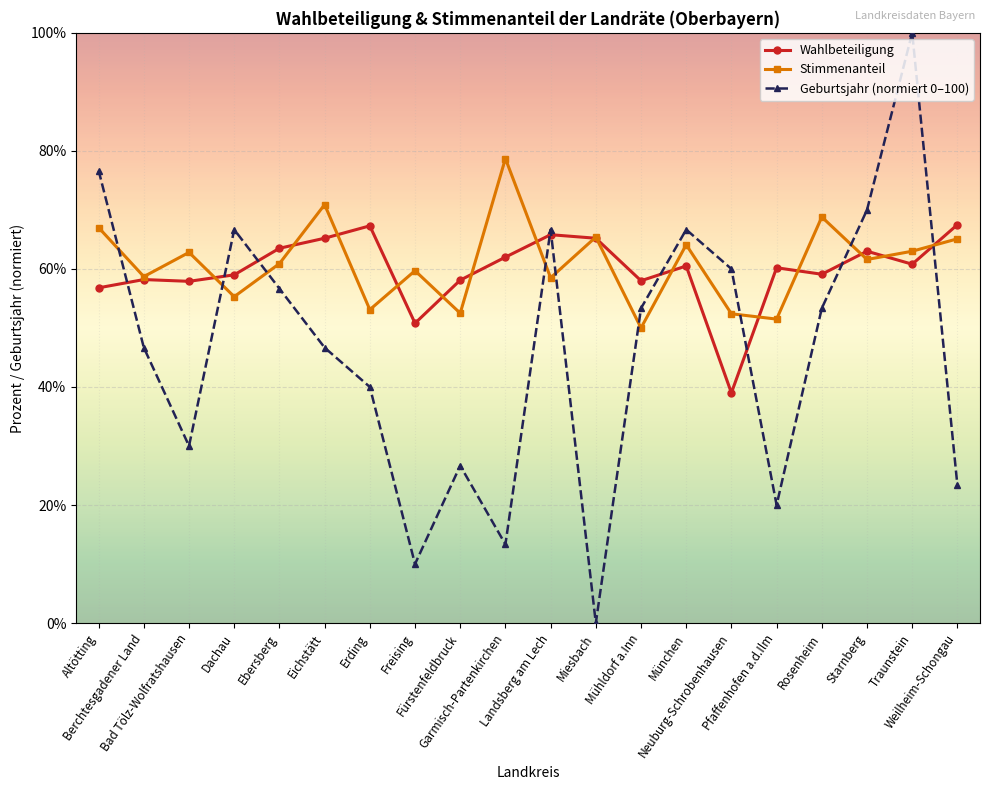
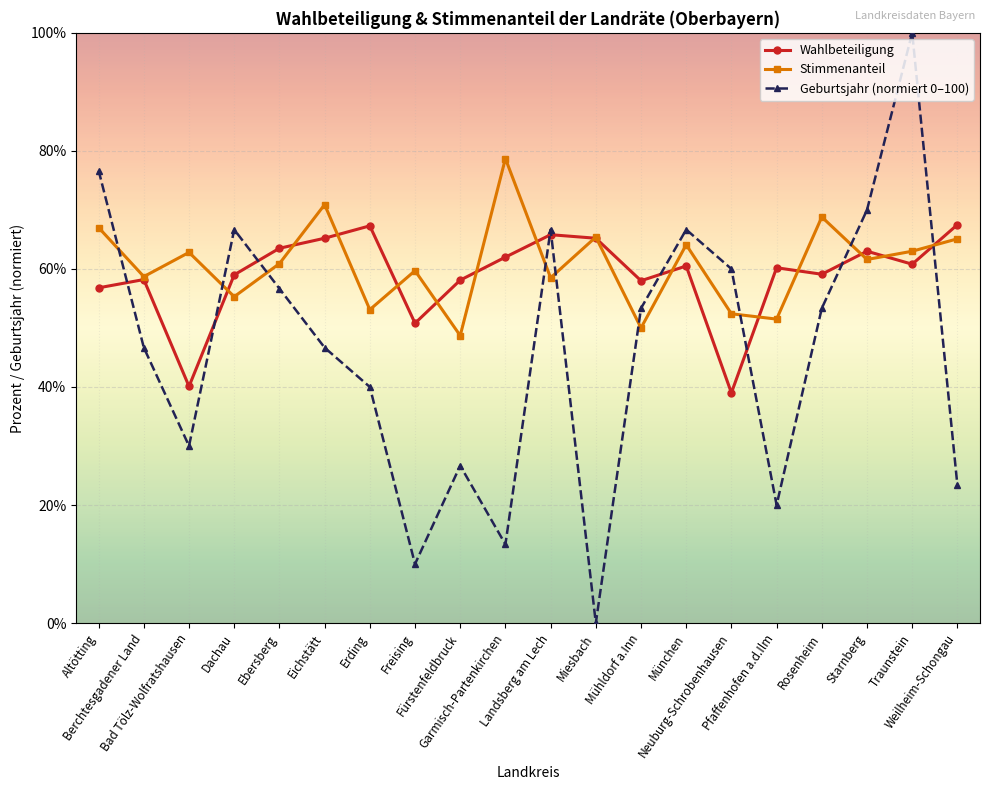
  {
    "Wahlbeteiligung": {
      "Altötting": "57%",
      "Berchtesgadener Land": "58%",
-     "Bad Tölz-Wolfratshausen": "58%",
+     "Bad Tölz-Wolfratshausen": "40%",
      "Dachau": "59%",
      "Ebersberg": "64%",
      "Eichstätt": "65%",
      "Erding": "67%",
      "Freising": "51%",
      "Fürstenfeldbruck": "58%",
      "Garmisch-Partenkirchen": "62%",
      "Landsberg am Lech": "66%",
      "Mühldorf a.Inn": "58%",
      "München": "61%",
      "Neuburg-Schrobenhausen": "39%",
      "Pfaffenhofen a.d.Ilm": "60%",
      "Rosenheim": "59%",
      "Starnberg": "63%",
      "Traunstein": "61%",
      "Weilheim-Schongau": "68%"
    },
    "Stimmenanteil": {
      "Altötting": "67%",
      "Berchtesgadener Land": "59%",
      "Bad Tölz-Wolfratshausen": "63%",
      "Dachau": "55%",
      "Ebersberg": "61%",
      "Eichstätt": "71%",
      "Erding": "53%",
      "Freising": "60%",
-     "Fürstenfeldbruck": "53%",
+     "Fürstenfeldbruck": "49%",
      "Garmisch-Partenkirchen": "79%",
      "Landsberg am Lech": "59%",
      "Mühldorf a.Inn": "50%",
      "München": "64%",
      "Neuburg-Schrobenhausen": "52%",
      "Pfaffenhofen a.d.Ilm": "52%",
      "Rosenheim": "69%",
      "Starnberg": "62%",
      "Traunstein": "63%",
      "Weilheim-Schongau": "65%"
    },
    "Geburtsjahr (normiert 0–100)": {
      "Altötting": "77%",
      "Berchtesgadener Land": "47%",
      "Bad Tölz-Wolfratshausen": "30%",
      "Dachau": "67%",
      "Ebersberg": "57%",
      "Eichstätt": "47%",
      "Erding": "40%",
      "Freising": "10%",
      "Fürstenfeldbruck": "27%",
      "Garmisch-Partenkirchen": "13%",
      "Landsberg am Lech": "67%",
      "Miesbach": "0%",
      "Mühldorf a.Inn": "53%",
      "München": "67%",
      "Neuburg-Schrobenhausen": "60%",
      "Pfaffenhofen a.d.Ilm": "20%",
      "Rosenheim": "53%",
      "Starnberg": "70%",
      "Traunstein": "100%",
      "Weilheim-Schongau": "23%"
    }
  }
